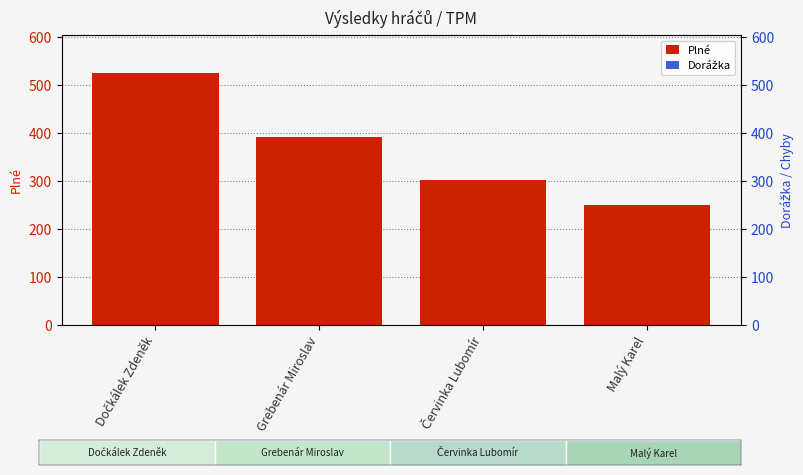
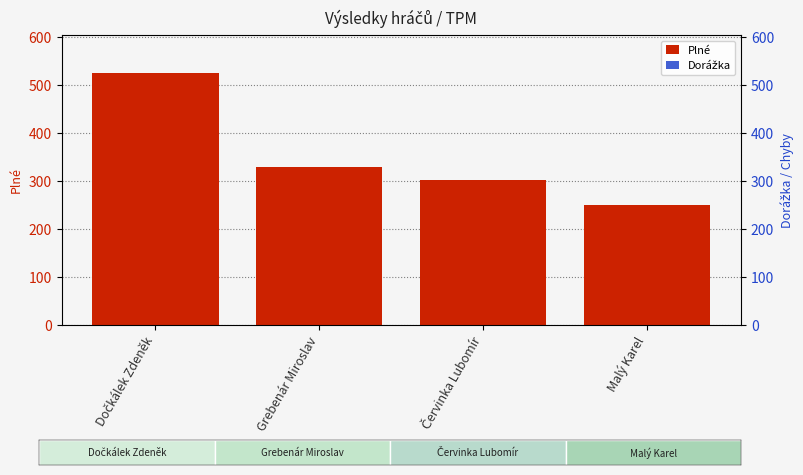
  {
    "Plné": {
      "Dočkálek Zdeněk": 530,
-     "Grebenár Miroslav": 390,
+     "Grebenár Miroslav": 330,
      "Červinka Lubomír": 300,
      "Malý Karel": 250
    }
  }
